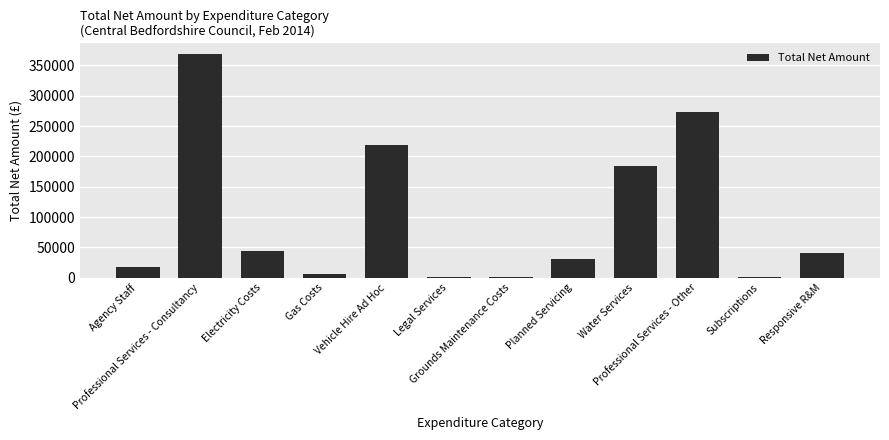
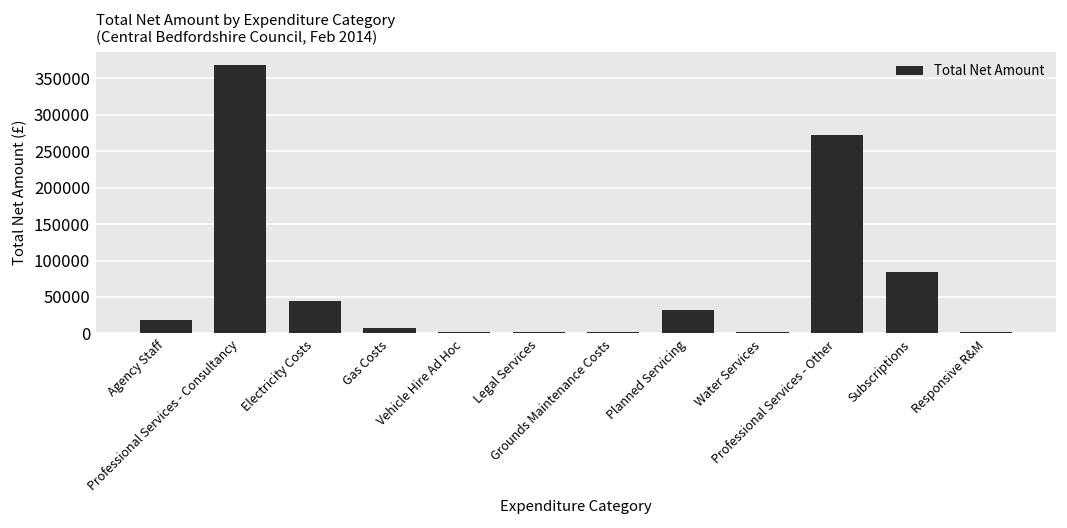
  {
    "Agency Staff": 20000,
    "Professional Services - Consultancy": 370000,
    "Electricity Costs": 40000,
    "Gas Costs": 10000,
-   "Vehicle Hire Ad Hoc": 220000,
+   "Vehicle Hire Ad Hoc": 0,
    "Planned Servicing": 30000,
-   "Water Services": 180000,
+   "Water Services": 0,
    "Professional Services - Other": 270000,
-   "Subscriptions": 0,
-   "Responsive R&M": 40000
+   "Subscriptions": 80000,
+   "Responsive R&M": 0
  }
